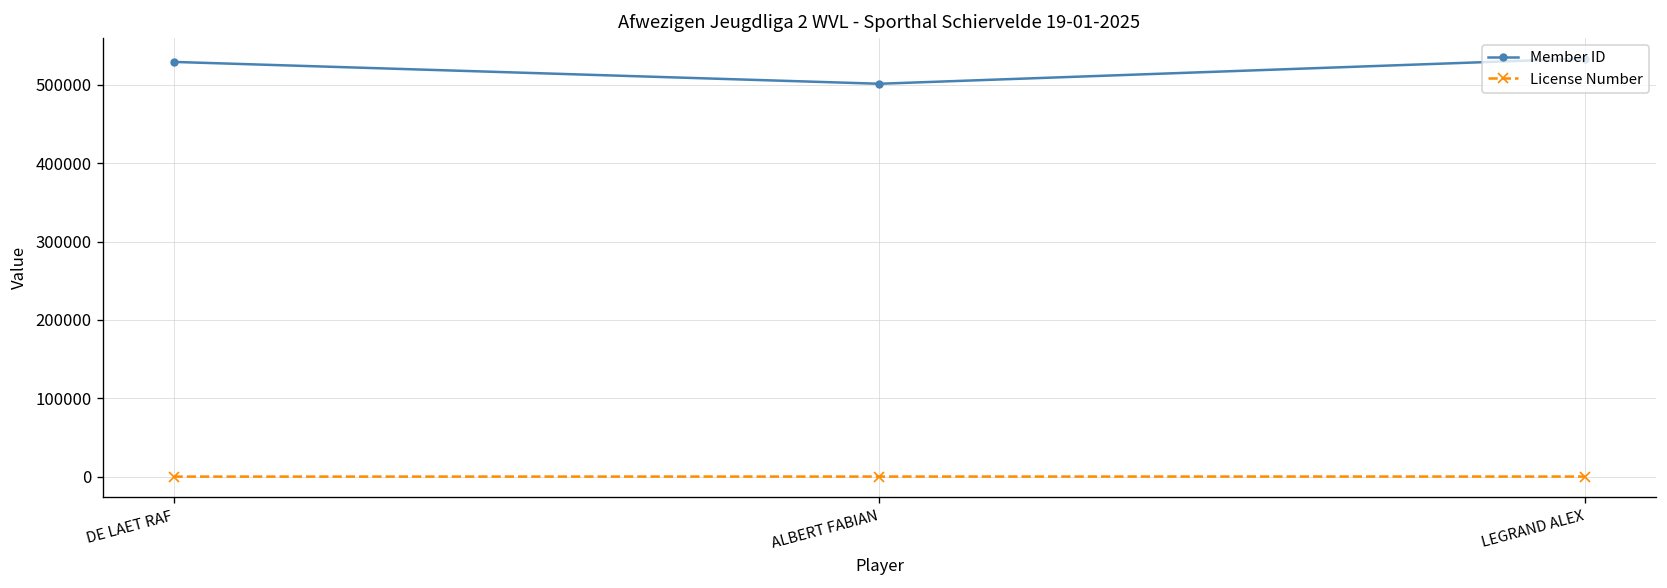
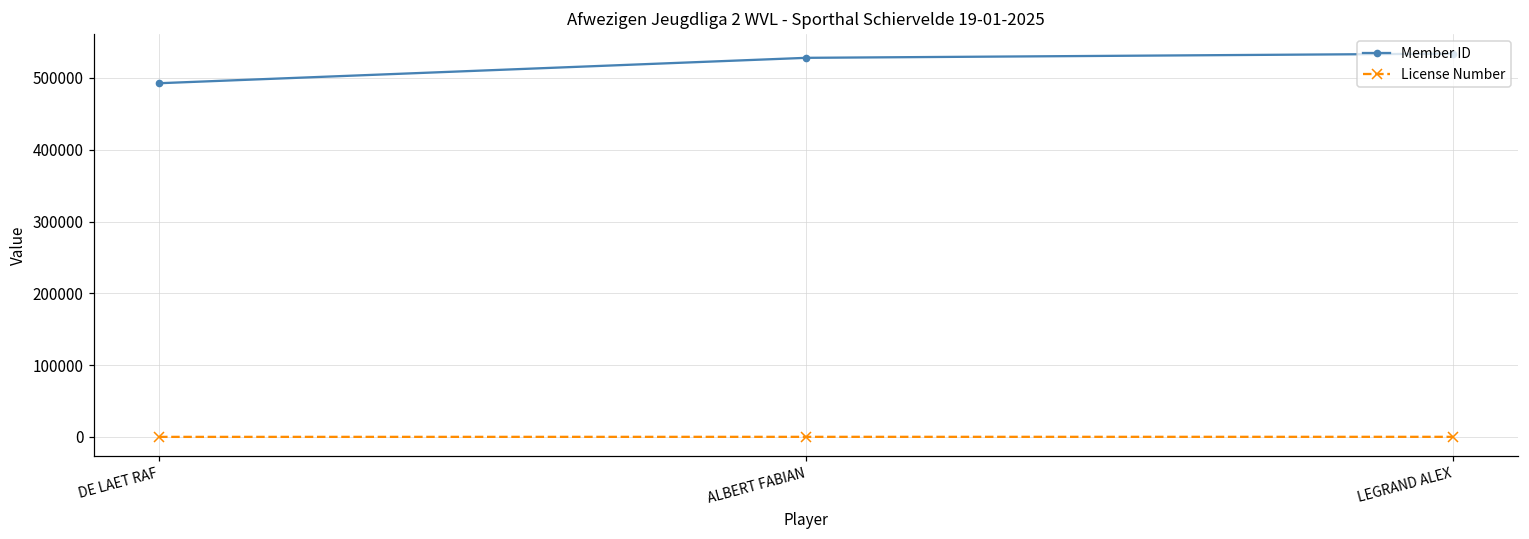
  {
    "Member ID": {
-     "DE LAET RAF": 530000,
-     "ALBERT FABIAN": 500000
+     "DE LAET RAF": 490000,
+     "ALBERT FABIAN": 530000
    },
    "License Number": {
      "DE LAET RAF": 0,
      "ALBERT FABIAN": 0,
      "LEGRAND ALEX": 0
    }
  }
